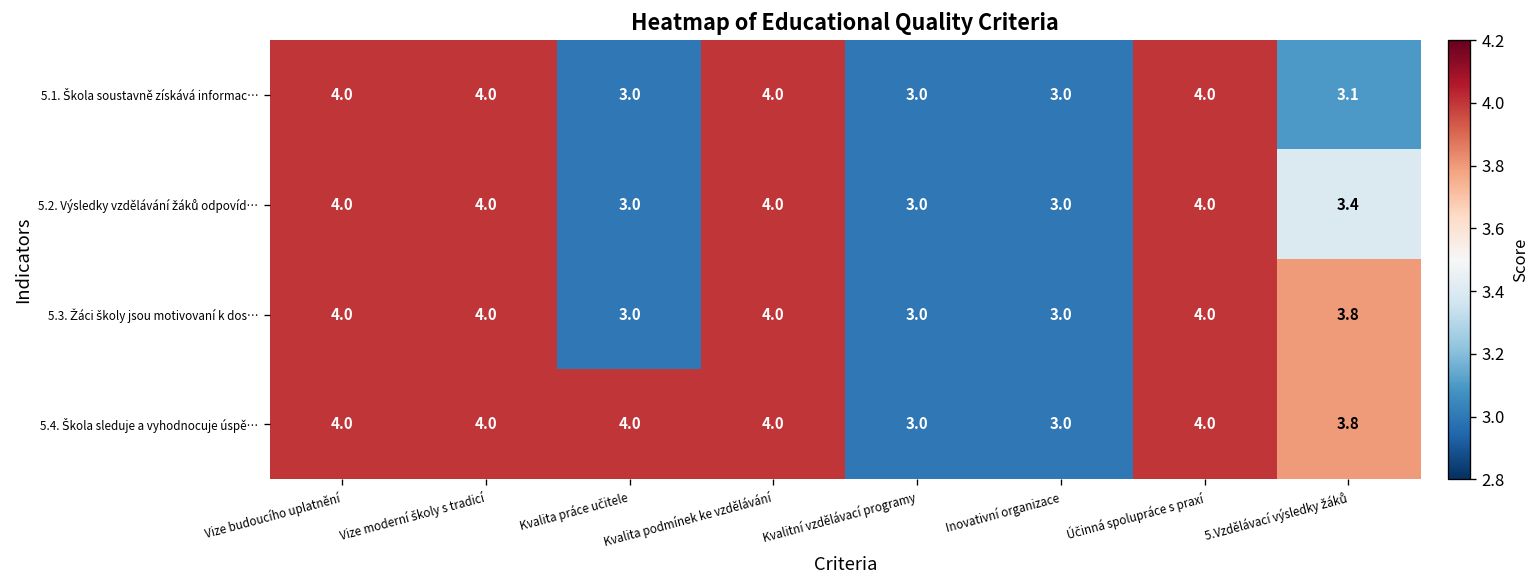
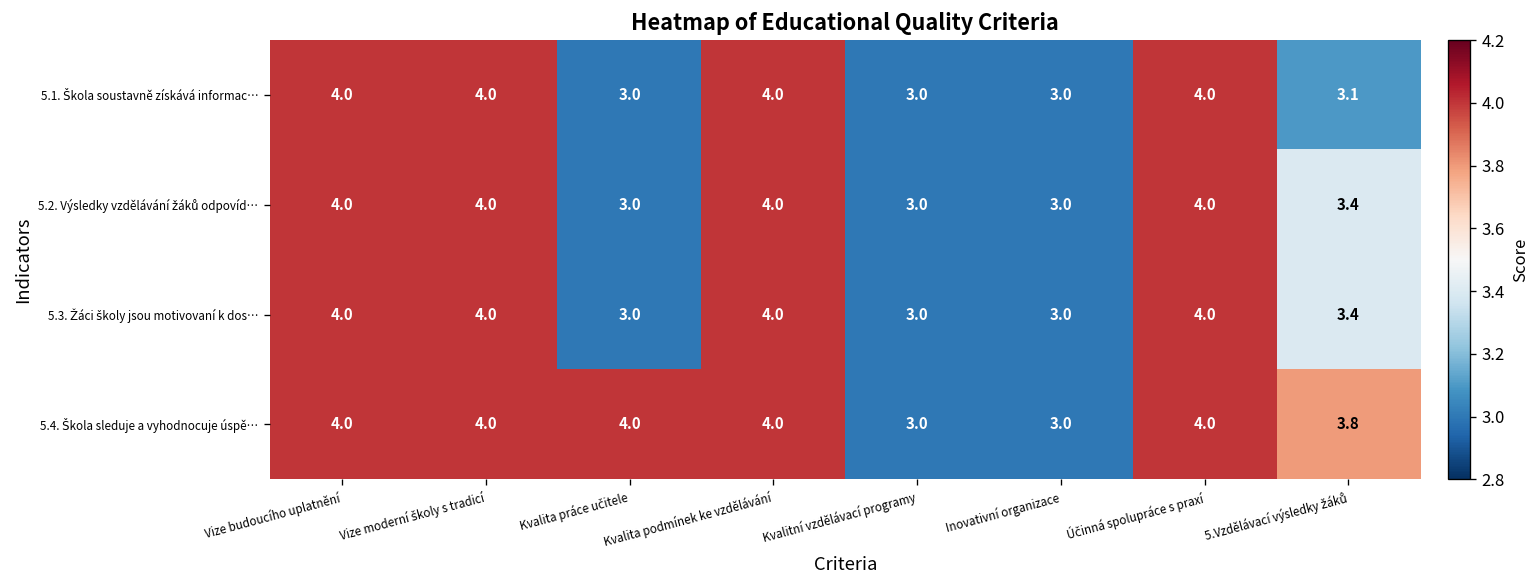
  {
    "5.1. Škola soustavně získává informac…": {
      "Vize budoucího uplatnění": 4.0,
      "Vize moderní školy s tradicí": 4.0,
      "Kvalita práce učitele": 3.0,
      "Kvalita podmínek ke vzdělávání": 4.0,
      "Kvalitní vzdělávací programy": 3.0,
      "Inovativní organizace": 3.0,
      "Účinná spolupráce s praxí": 4.0,
      "5.Vzdělávací výsledky žáků": 3.1
    },
    "5.2. Výsledky vzdělávání žáků odpovíd…": {
      "Vize budoucího uplatnění": 4.0,
      "Vize moderní školy s tradicí": 4.0,
      "Kvalita práce učitele": 3.0,
      "Kvalita podmínek ke vzdělávání": 4.0,
      "Kvalitní vzdělávací programy": 3.0,
      "Inovativní organizace": 3.0,
      "Účinná spolupráce s praxí": 4.0,
      "5.Vzdělávací výsledky žáků": 3.4
    },
    "5.3. Žáci školy jsou motivovaní k dos…": {
      "Vize budoucího uplatnění": 4.0,
      "Vize moderní školy s tradicí": 4.0,
      "Kvalita práce učitele": 3.0,
      "Kvalita podmínek ke vzdělávání": 4.0,
      "Kvalitní vzdělávací programy": 3.0,
      "Inovativní organizace": 3.0,
      "Účinná spolupráce s praxí": 4.0,
-     "5.Vzdělávací výsledky žáků": 3.8
+     "5.Vzdělávací výsledky žáků": 3.4
    },
    "5.4. Škola sleduje a vyhodnocuje úspě…": {
      "Vize budoucího uplatnění": 4.0,
      "Vize moderní školy s tradicí": 4.0,
      "Kvalita práce učitele": 4.0,
      "Kvalita podmínek ke vzdělávání": 4.0,
      "Kvalitní vzdělávací programy": 3.0,
      "Inovativní organizace": 3.0,
      "Účinná spolupráce s praxí": 4.0,
      "5.Vzdělávací výsledky žáků": 3.8
    }
  }
